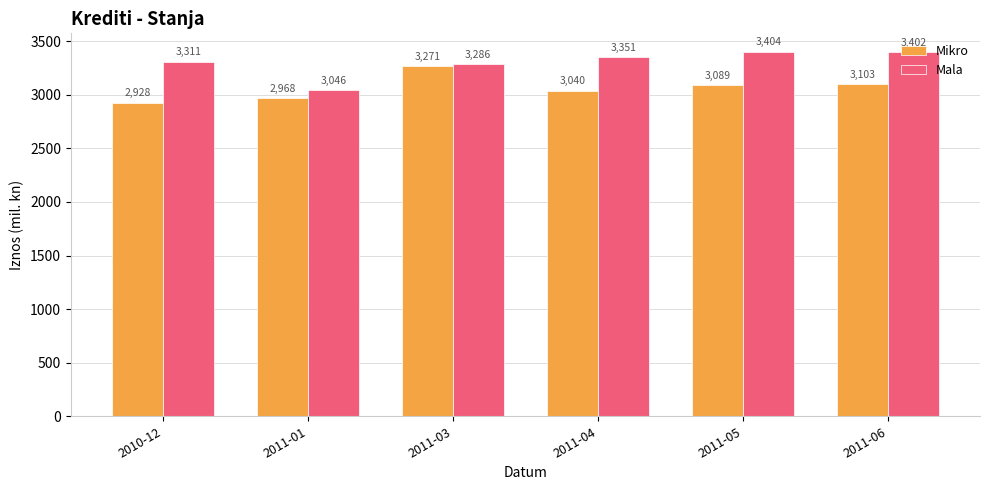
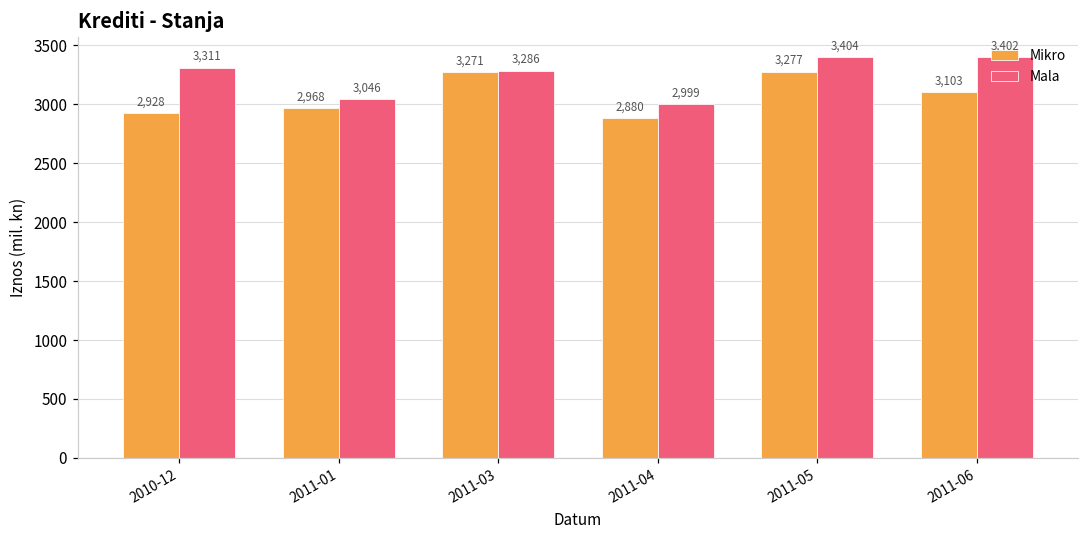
  {
    "Mikro": {
      "2010-12": "2,928",
      "2011-01": "2,968",
      "2011-03": "3,271",
-     "2011-04": "3,040",
-     "2011-05": "3,089",
+     "2011-04": "2,880",
+     "2011-05": "3,277",
      "2011-06": "3,103"
    },
    "Mala": {
      "2010-12": "3,311",
      "2011-01": "3,046",
      "2011-03": "3,286",
-     "2011-04": "3,351",
+     "2011-04": "2,999",
      "2011-05": "3,404",
      "2011-06": "3,402"
    }
  }
